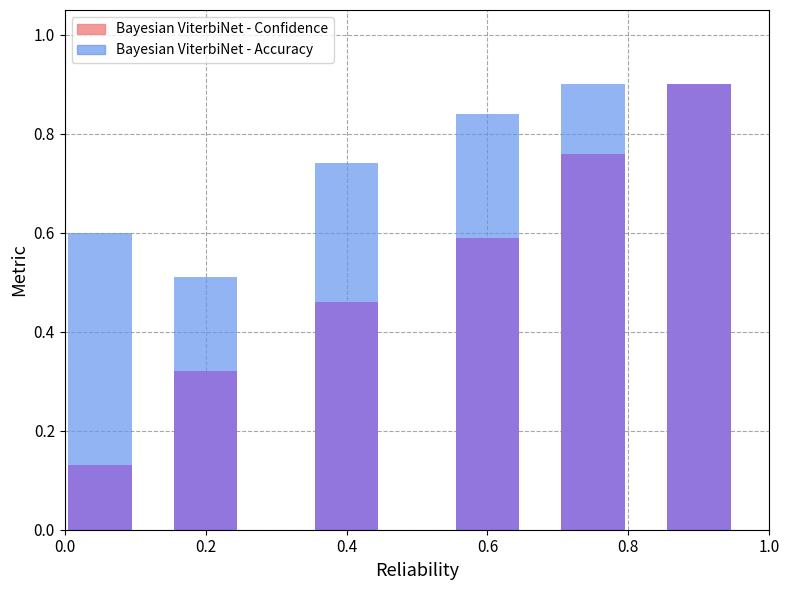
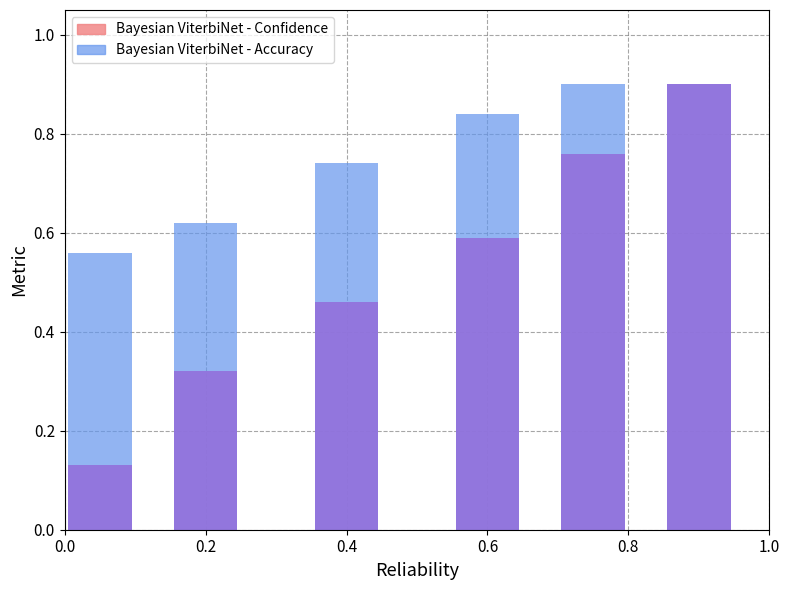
  {
    "Bayesian ViterbiNet - Accuracy": {
-     "0.0": 0.60,
-     "0.2": 0.51,
+     "0.0": 0.56,
+     "0.2": 0.62,
      "0.4": 0.74,
      "0.6": 0.84,
      "0.8": 0.90
    }
  }
